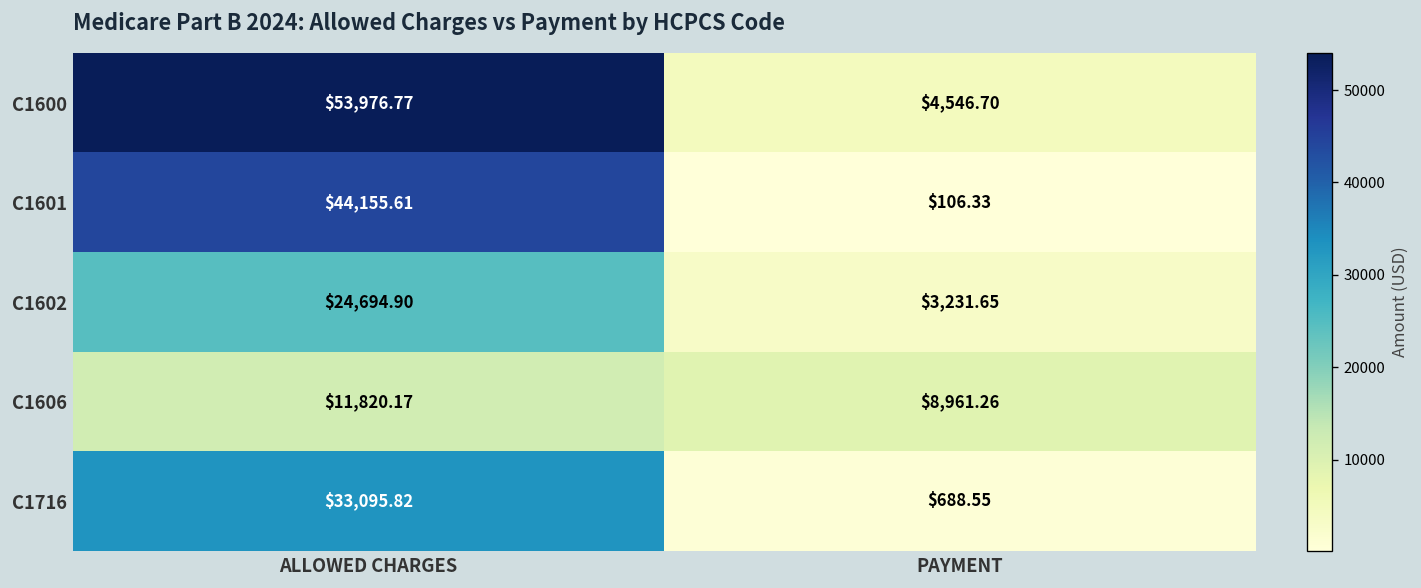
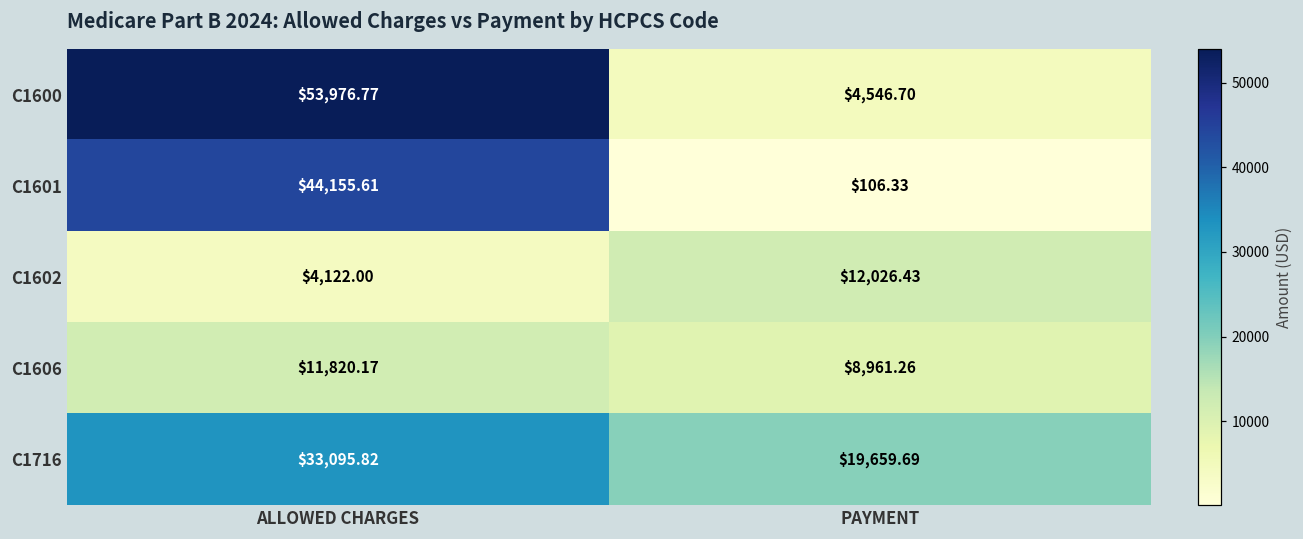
  {
    "C1600": {
      "ALLOWED CHARGES": "$53,976.77",
      "PAYMENT": "$4,546.70"
    },
    "C1601": {
      "ALLOWED CHARGES": "$44,155.61",
      "PAYMENT": "$106.33"
    },
    "C1602": {
-     "ALLOWED CHARGES": "$24,694.90",
-     "PAYMENT": "$3,231.65"
+     "ALLOWED CHARGES": "$4,122.00",
+     "PAYMENT": "$12,026.43"
    },
    "C1606": {
      "ALLOWED CHARGES": "$11,820.17",
      "PAYMENT": "$8,961.26"
    },
    "C1716": {
      "ALLOWED CHARGES": "$33,095.82",
-     "PAYMENT": "$688.55"
+     "PAYMENT": "$19,659.69"
    }
  }
